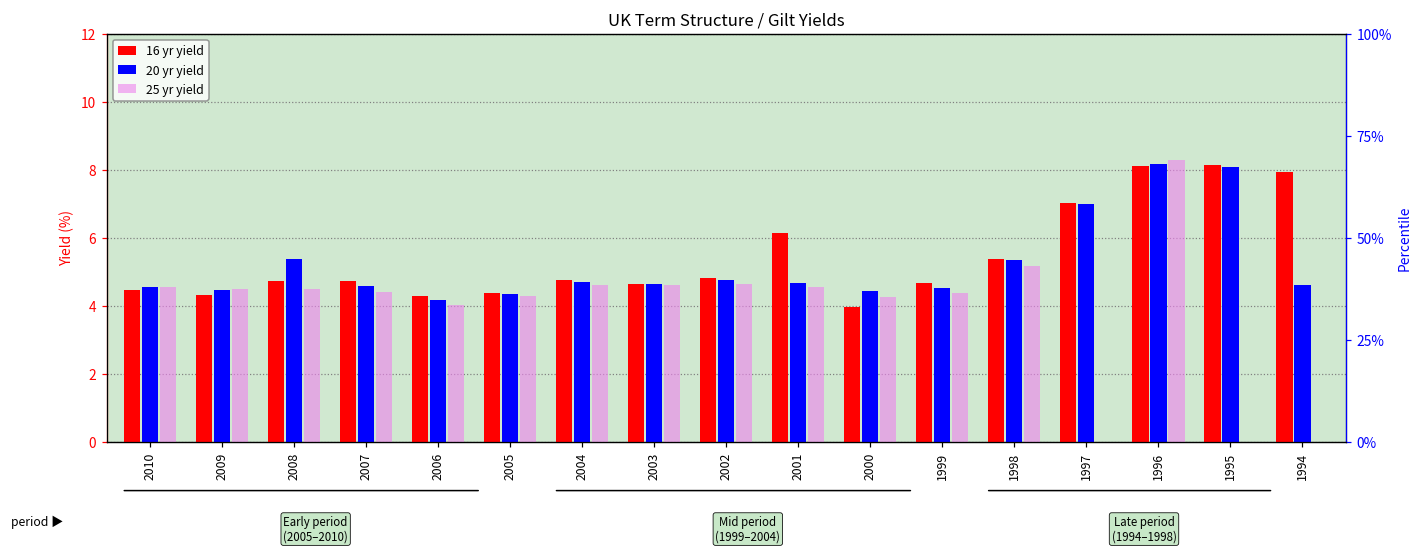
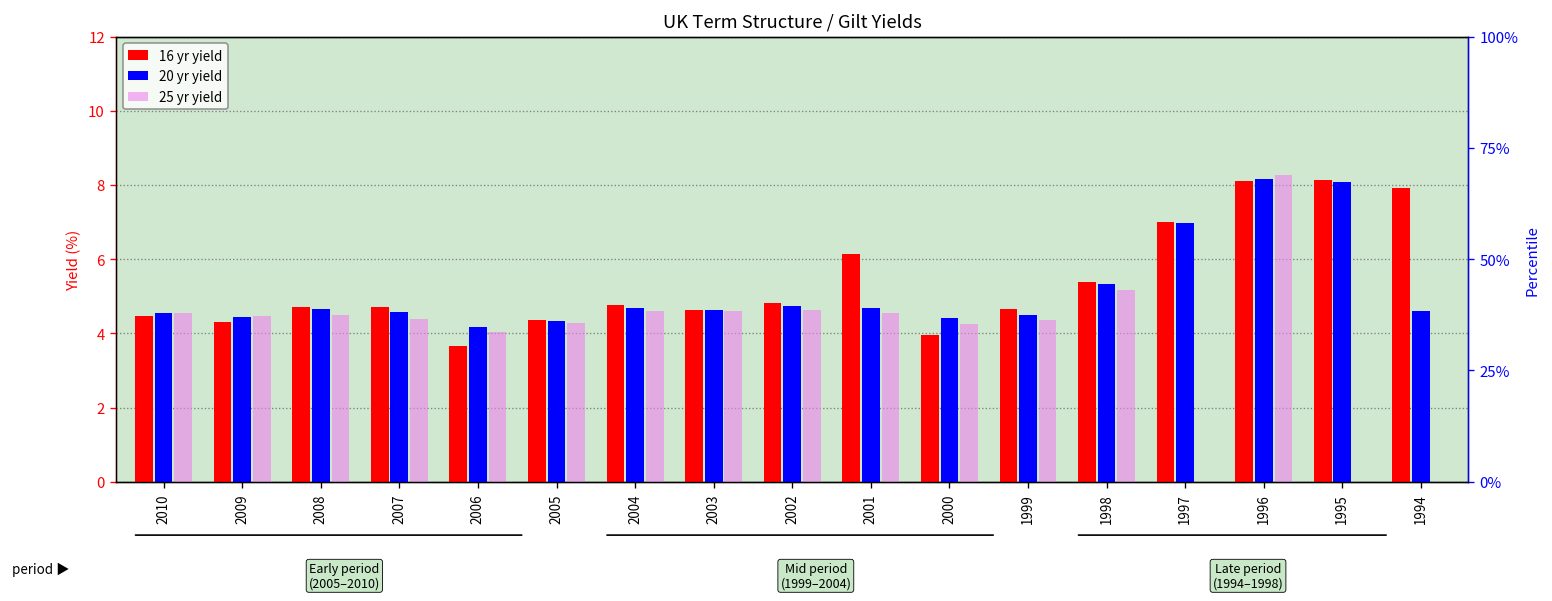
  {
    "16 yr yield": {
      "2010": 4.5,
      "2009": 4.3,
      "2008": 4.7,
      "2007": 4.7,
-     "2006": 4.3,
+     "2006": 3.7,
      "2005": 4.4,
      "2004": 4.8,
      "2003": 4.6,
      "2002": 4.8,
      "2001": 6.1,
      "2000": 4.0,
      "1999": 4.7,
      "1998": 5.4,
      "1997": 7.0,
      "1996": 8.1,
      "1995": 8.1,
      "1994": 7.9
    },
    "20 yr yield": {
      "2010": 4.5,
      "2009": 4.4,
-     "2008": 5.4,
+     "2008": 4.7,
      "2007": 4.6,
      "2006": 4.2,
      "2005": 4.3,
      "2004": 4.7,
      "2003": 4.6,
      "2002": 4.7,
      "2001": 4.7,
      "2000": 4.4,
      "1999": 4.5,
      "1998": 5.3,
      "1997": 7.0,
      "1996": 8.2,
      "1995": 8.1,
      "1994": 4.6
    },
    "25 yr yield": {
      "2010": 4.5,
      "2009": 4.5,
      "2008": 4.5,
      "2007": 4.4,
      "2006": 4.0,
      "2005": 4.3,
      "2004": 4.6,
      "2003": 4.6,
      "2002": 4.6,
      "2001": 4.5,
      "2000": 4.2,
      "1999": 4.4,
      "1998": 5.2,
      "1997": 0.0,
      "1996": 8.3,
      "1995": 0.0,
      "1994": 0.0
    }
  }
